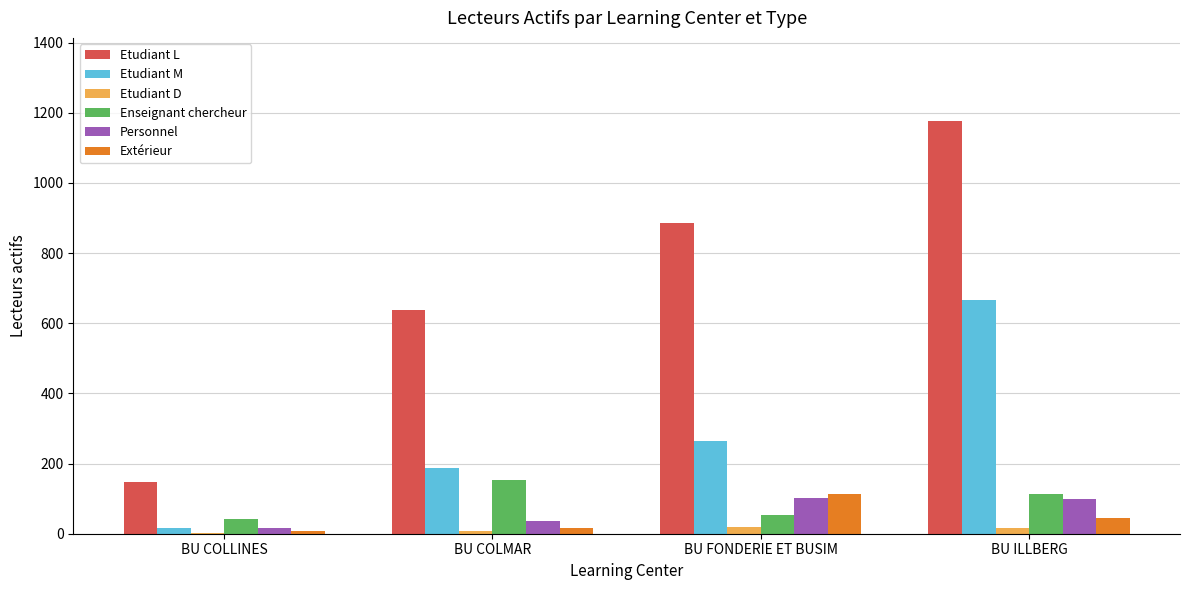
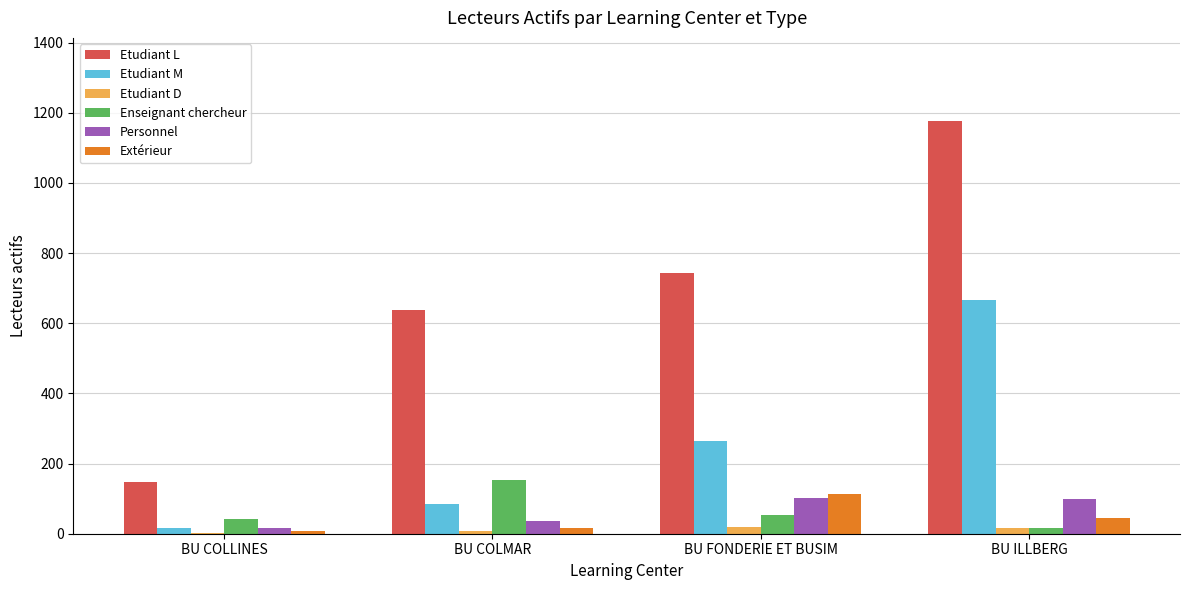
  {
    "Etudiant L": {
      "BU COLLINES": 150,
      "BU COLMAR": 640,
-     "BU FONDERIE ET BUSIM": 890,
+     "BU FONDERIE ET BUSIM": 740,
      "BU ILLBERG": 1180
    },
    "Etudiant M": {
      "BU COLLINES": 20,
-     "BU COLMAR": 190,
+     "BU COLMAR": 80,
      "BU FONDERIE ET BUSIM": 270,
      "BU ILLBERG": 670
    },
    "Etudiant D": {
      "BU FONDERIE ET BUSIM": 20,
      "BU ILLBERG": 20
    },
    "Enseignant chercheur": {
      "BU COLLINES": 40,
      "BU COLMAR": 150,
      "BU FONDERIE ET BUSIM": 50,
-     "BU ILLBERG": 110
+     "BU ILLBERG": 20
    },
    "Personnel": {
      "BU COLLINES": 20,
      "BU COLMAR": 40,
      "BU FONDERIE ET BUSIM": 100,
      "BU ILLBERG": 100
    },
    "Extérieur": {
      "BU COLLINES": 10,
      "BU COLMAR": 20,
      "BU FONDERIE ET BUSIM": 110,
      "BU ILLBERG": 40
    }
  }
